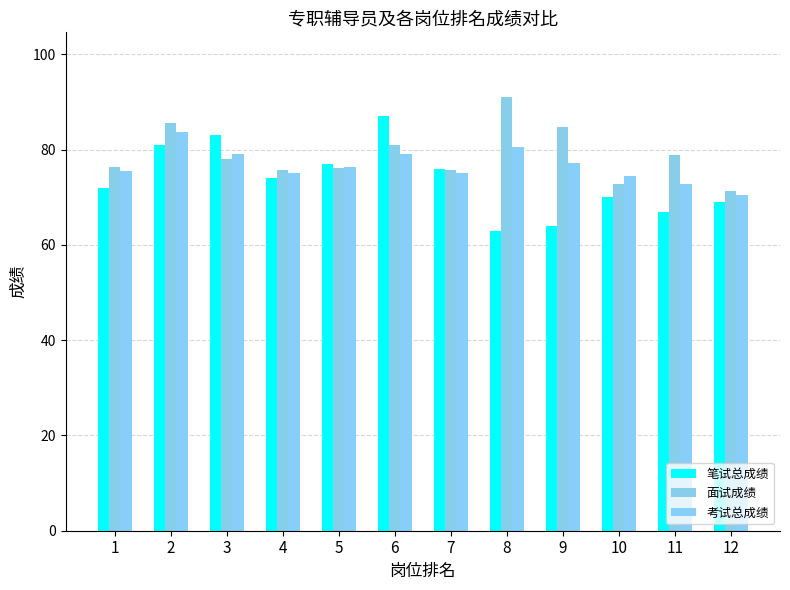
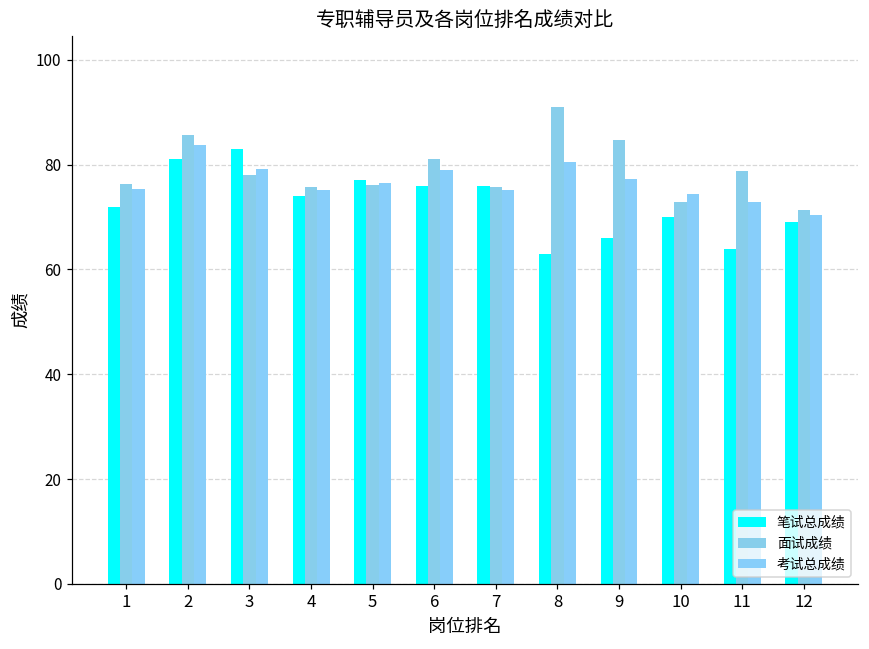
  {
    "笔试总成绩": {
      "1": 72,
      "2": 81,
      "3": 83,
      "4": 74,
      "5": 77,
-     "6": 87,
+     "6": 76,
      "7": 76,
      "8": 63,
-     "9": 64,
+     "9": 66,
      "10": 70,
-     "11": 67,
+     "11": 64,
      "12": 69
    }
  }
